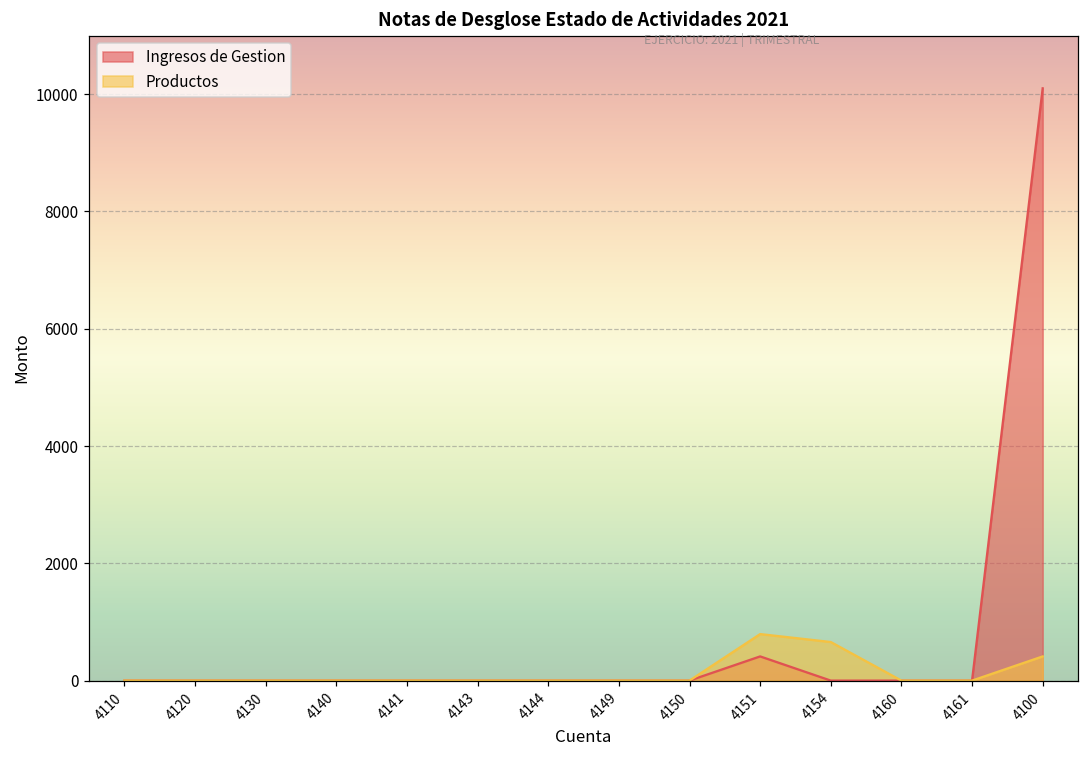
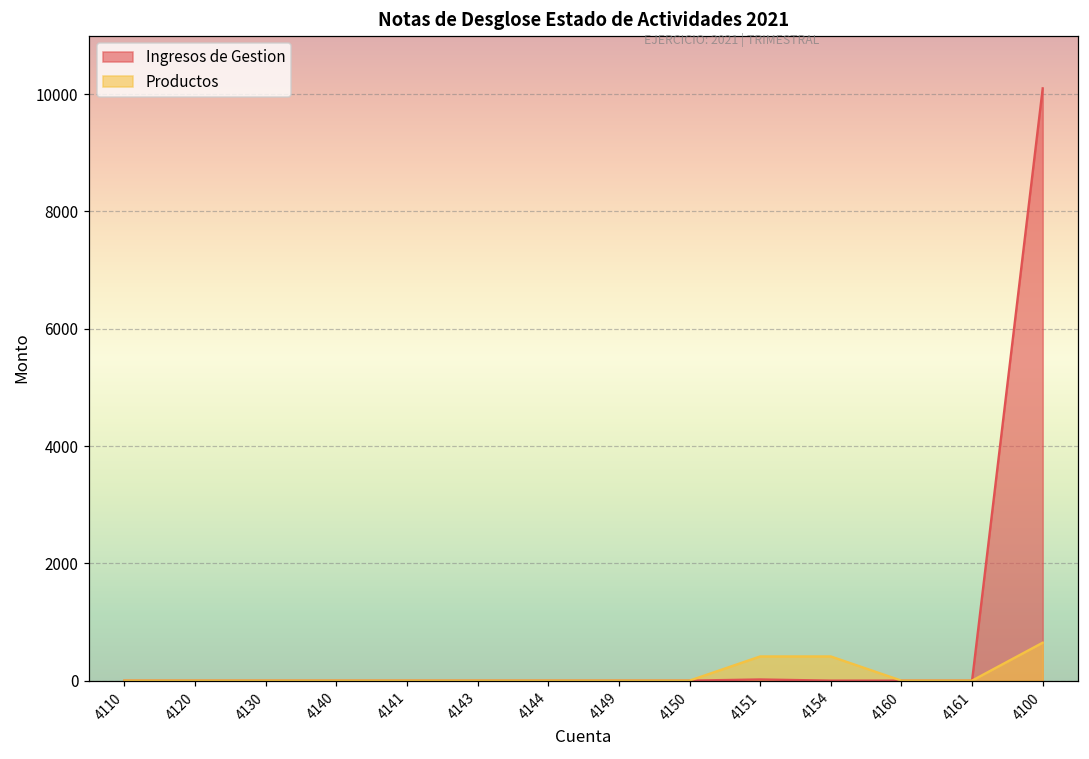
  {
    "Ingresos de Gestion": {
-     "4151": 400,
+     "4151": 0,
      "4154": 0,
      "4100": 10100
    },
    "Productos": {
-     "4151": 800,
-     "4154": 700,
-     "4100": 400
+     "4151": 400,
+     "4154": 400,
+     "4100": 600
    }
  }
